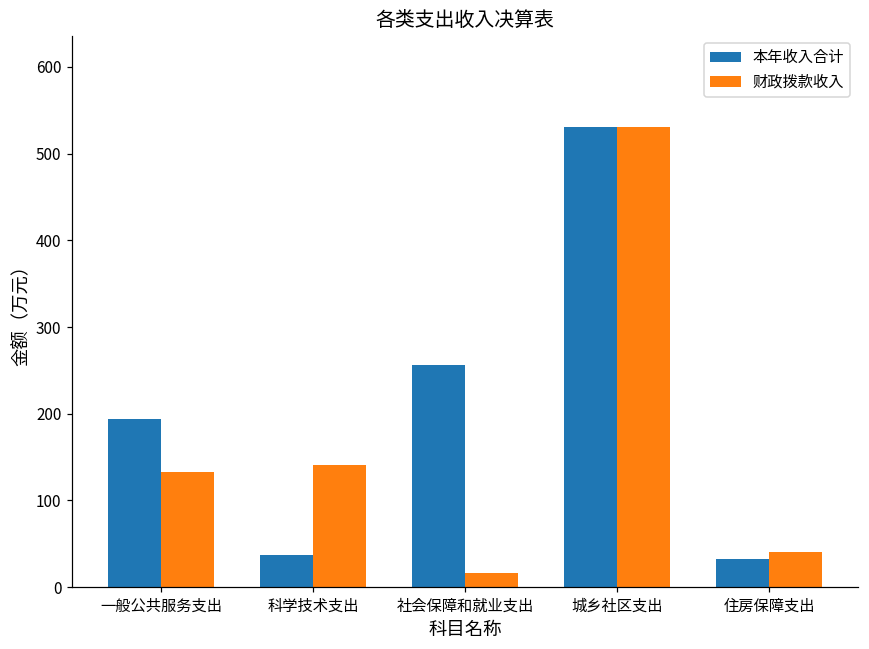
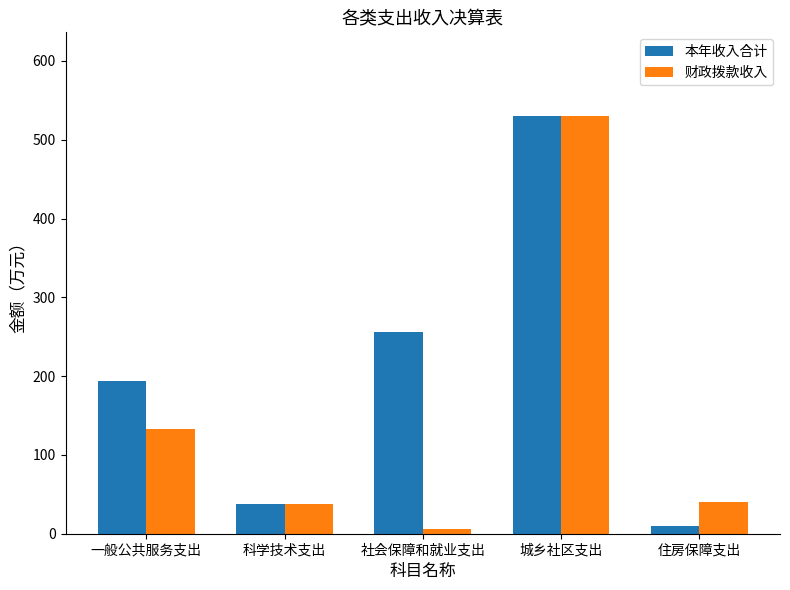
  {
    "本年收入合计": {
      "一般公共服务支出": 190,
      "科学技术支出": 40,
      "社会保障和就业支出": 260,
      "城乡社区支出": 530,
-     "住房保障支出": 30
+     "住房保障支出": 10
    },
    "财政拨款收入": {
      "一般公共服务支出": 130,
-     "科学技术支出": 140,
-     "社会保障和就业支出": 20,
+     "科学技术支出": 40,
+     "社会保障和就业支出": 10,
      "城乡社区支出": 530,
      "住房保障支出": 40
    }
  }
